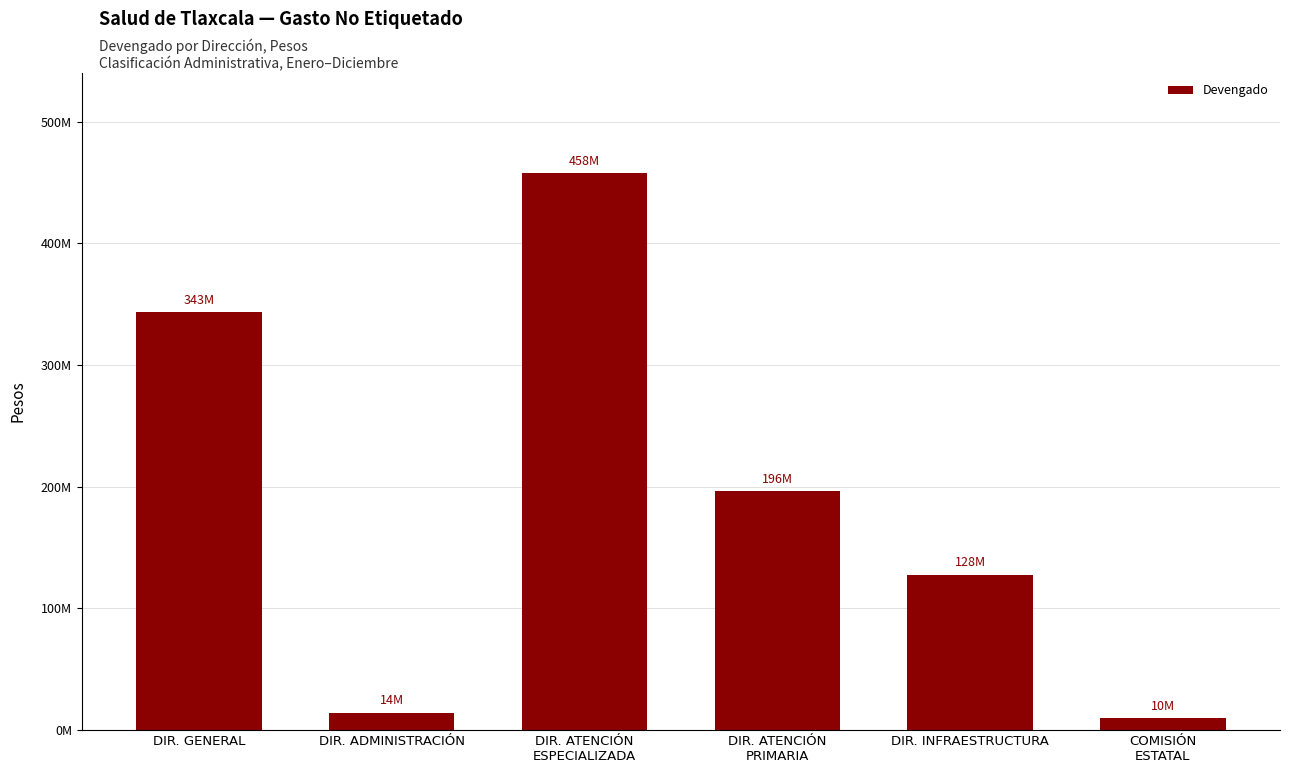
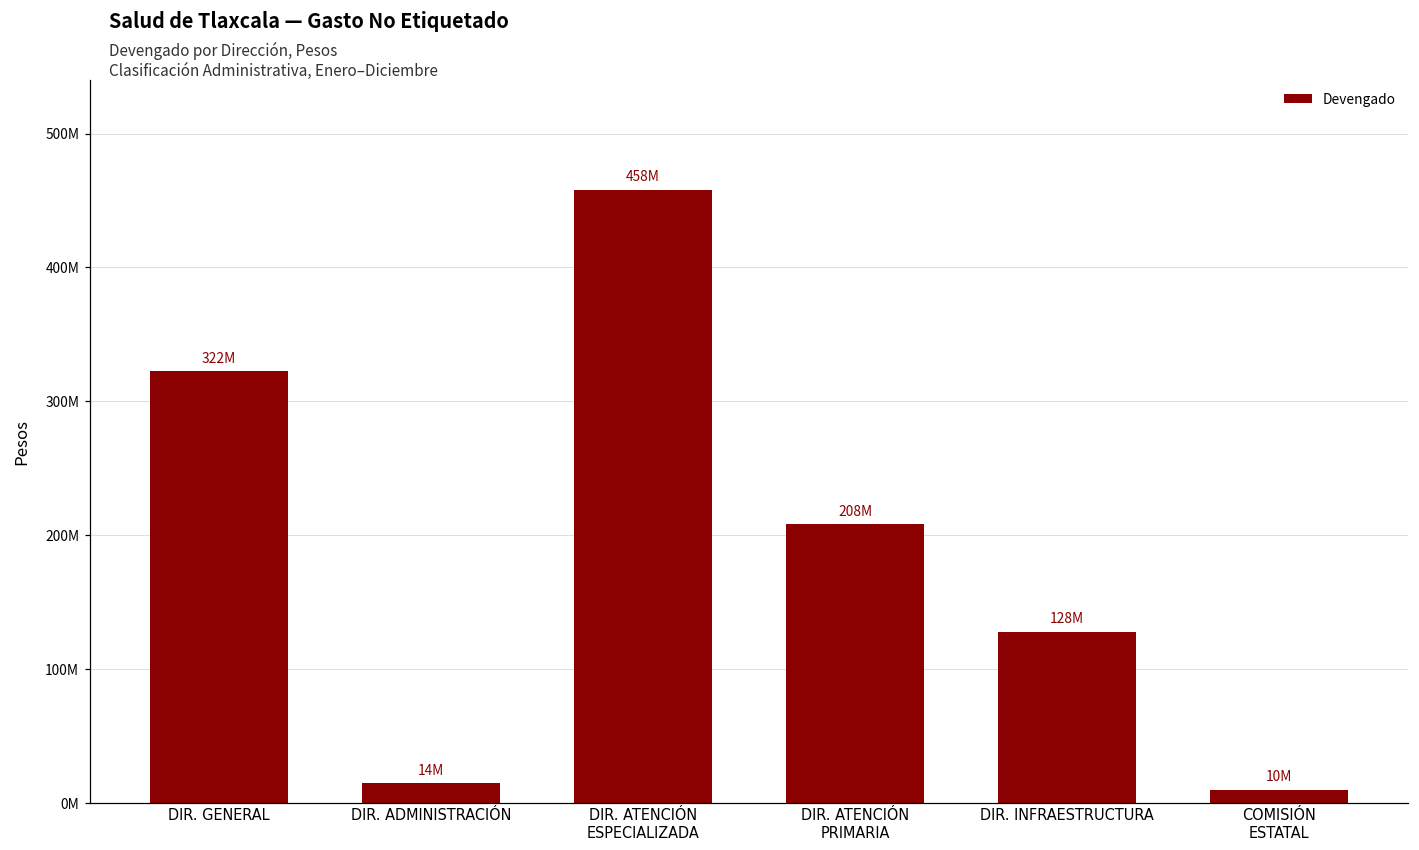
  {
-   "DIR. GENERAL": "343M",
+   "DIR. GENERAL": "322M",
    "DIR. ADMINISTRACIÓN": "14M",
    "DIR. ATENCIÓN ESPECIALIZADA": "458M",
-   "DIR. ATENCIÓN PRIMARIA": "196M",
+   "DIR. ATENCIÓN PRIMARIA": "208M",
    "DIR. INFRAESTRUCTURA": "128M",
    "COMISIÓN ESTATAL": "10M"
  }
